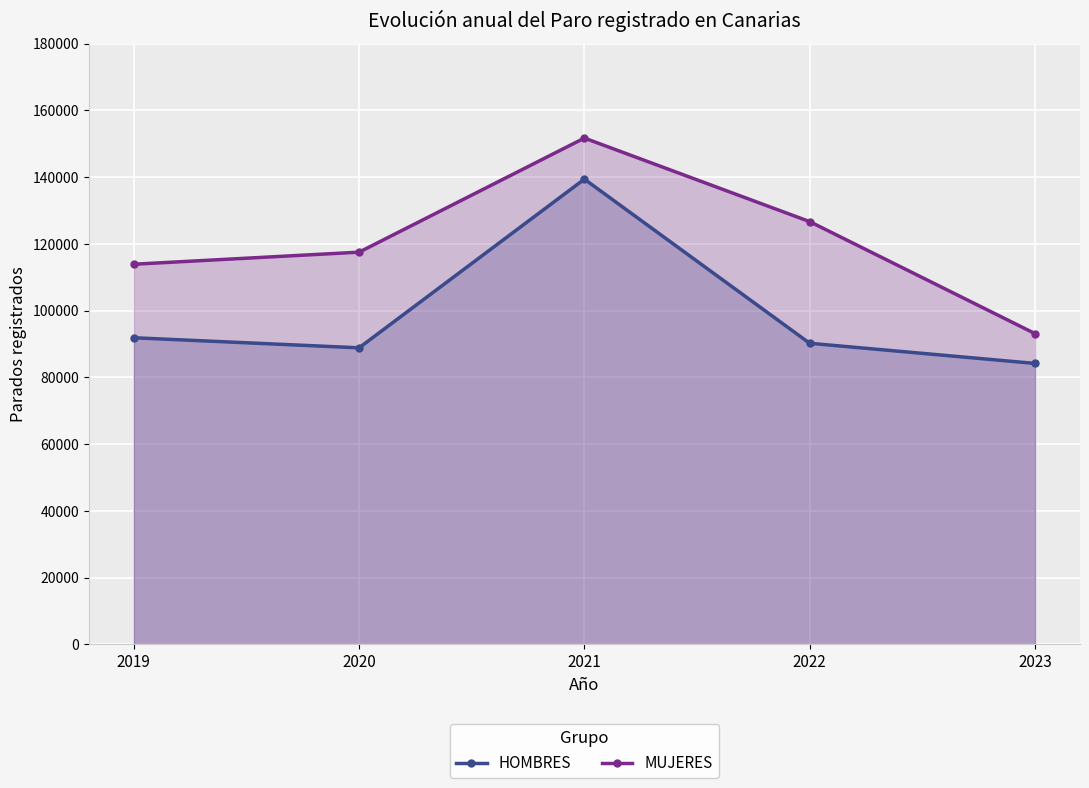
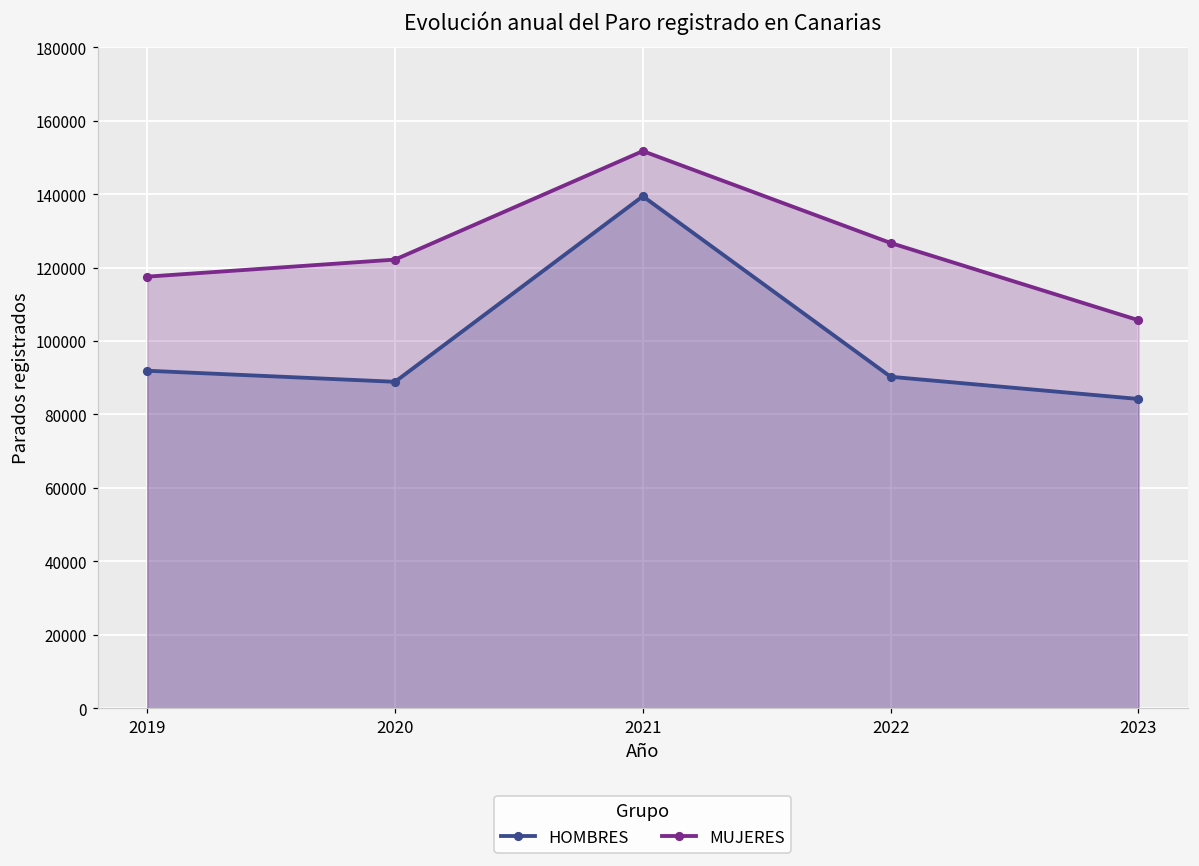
  {
    "HOMBRES": {
      "2019": 92000,
      "2020": 89000,
      "2021": 139000,
      "2022": 90000,
      "2023": 84000
    },
    "MUJERES": {
-     "2019": 114000,
-     "2020": 118000,
+     "2019": 118000,
+     "2020": 122000,
      "2021": 152000,
      "2022": 127000,
-     "2023": 93000
+     "2023": 106000
    }
  }
